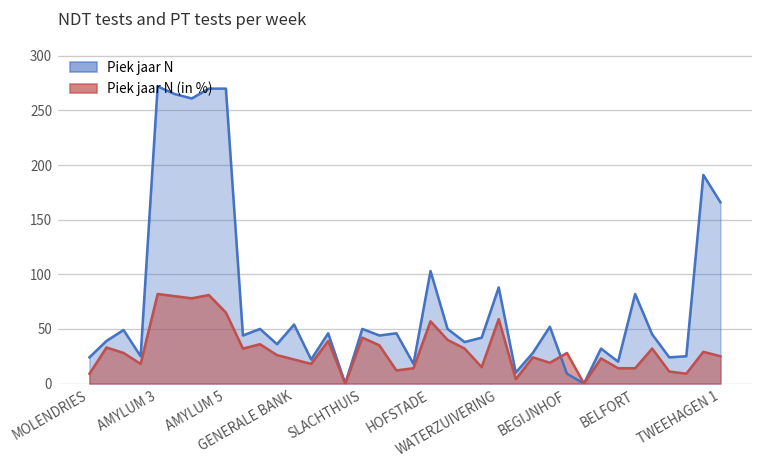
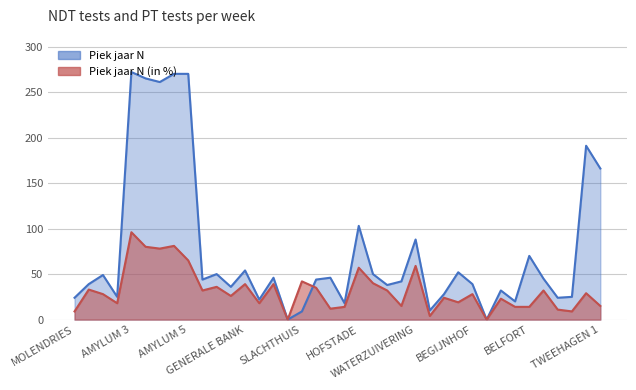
  {
    "Piek jaar N": {
      "MOLENDRIES": 20,
      "AMYLUM 3": 270,
      "AMYLUM 5": 270,
      "GENERALE BANK": 50,
-     "SLACHTHUIS": 50,
+     "SLACHTHUIS": 10,
      "HOFSTADE": 100,
      "WATERZUIVERING": 90,
-     "BEGIJNHOF": 10,
-     "BELFORT": 80,
+     "BEGIJNHOF": 40,
+     "BELFORT": 70,
      "TWEEHAGEN 1": 170
    },
    "Piek jaar N (in %)": {
      "MOLENDRIES": 10,
-     "AMYLUM 3": 80,
+     "AMYLUM 3": 100,
      "AMYLUM 5": 70,
-     "GENERALE BANK": 20,
+     "GENERALE BANK": 40,
      "SLACHTHUIS": 40,
      "HOFSTADE": 60,
      "WATERZUIVERING": 60,
      "BEGIJNHOF": 30,
      "BELFORT": 10,
-     "TWEEHAGEN 1": 30
+     "TWEEHAGEN 1": 20
    }
  }
